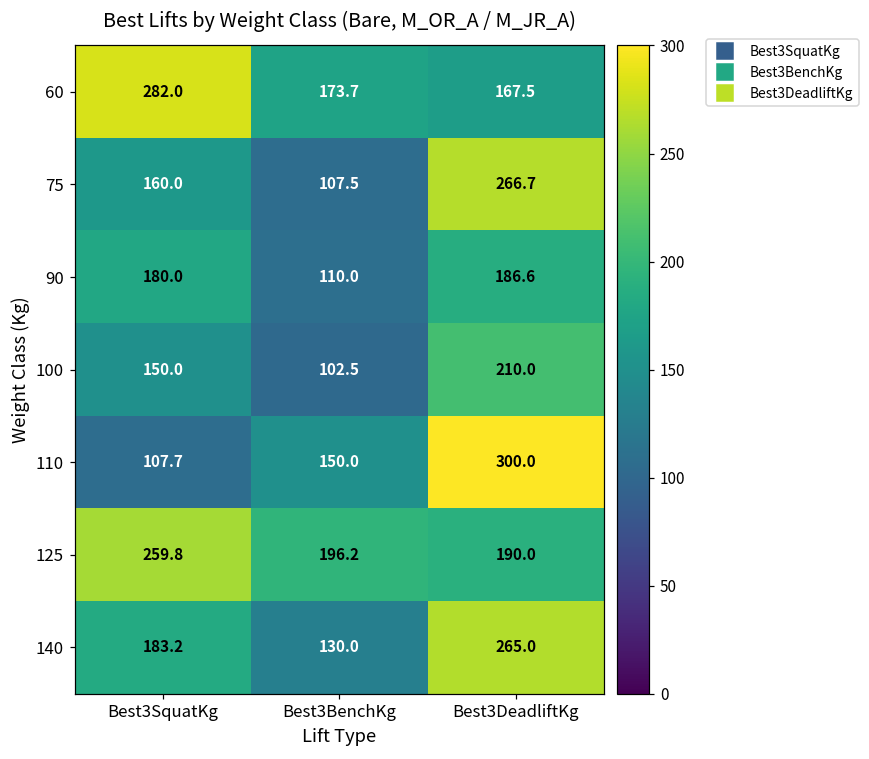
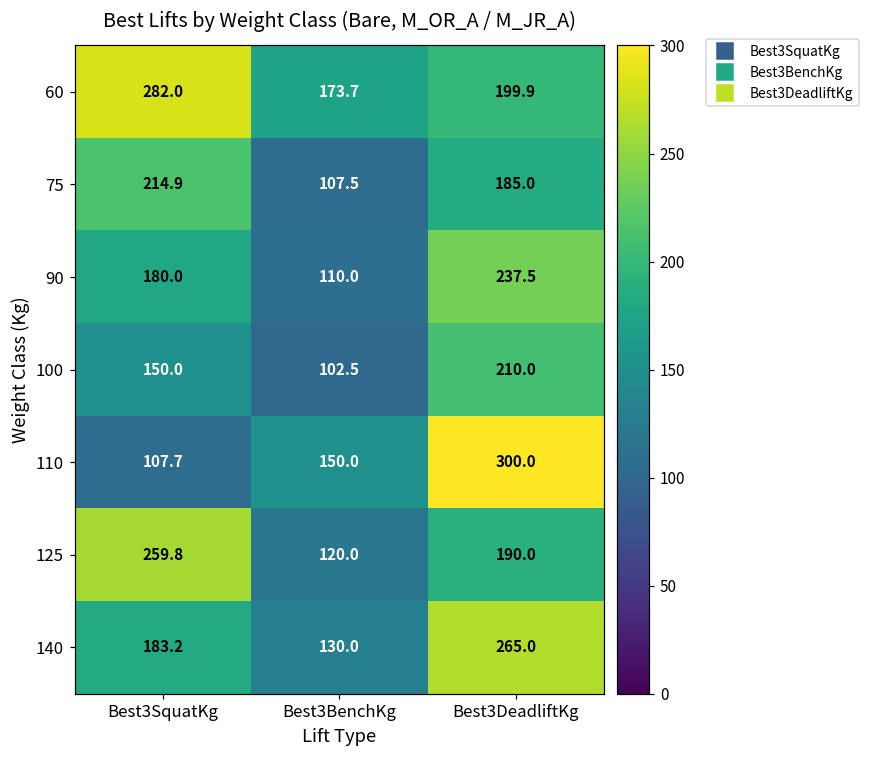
  {
    "60": {
      "Best3SquatKg": 282.0,
      "Best3BenchKg": 173.7,
-     "Best3DeadliftKg": 167.5
+     "Best3DeadliftKg": 199.9
    },
    "75": {
-     "Best3SquatKg": 160.0,
+     "Best3SquatKg": 214.9,
      "Best3BenchKg": 107.5,
-     "Best3DeadliftKg": 266.7
+     "Best3DeadliftKg": 185.0
    },
    "90": {
      "Best3SquatKg": 180.0,
      "Best3BenchKg": 110.0,
-     "Best3DeadliftKg": 186.6
+     "Best3DeadliftKg": 237.5
    },
    "100": {
      "Best3SquatKg": 150.0,
      "Best3BenchKg": 102.5,
      "Best3DeadliftKg": 210.0
    },
    "110": {
      "Best3SquatKg": 107.7,
      "Best3BenchKg": 150.0,
      "Best3DeadliftKg": 300.0
    },
    "125": {
      "Best3SquatKg": 259.8,
-     "Best3BenchKg": 196.2,
+     "Best3BenchKg": 120.0,
      "Best3DeadliftKg": 190.0
    },
    "140": {
      "Best3SquatKg": 183.2,
      "Best3BenchKg": 130.0,
      "Best3DeadliftKg": 265.0
    }
  }
